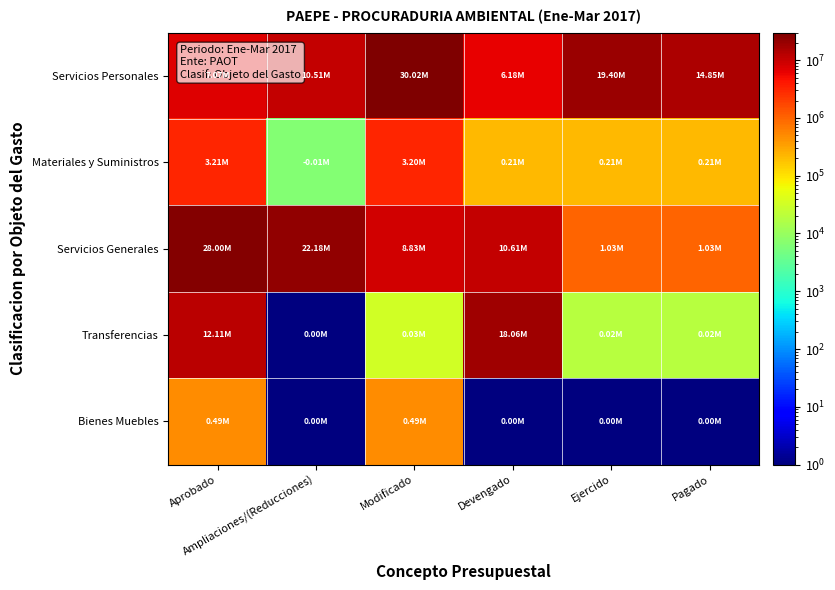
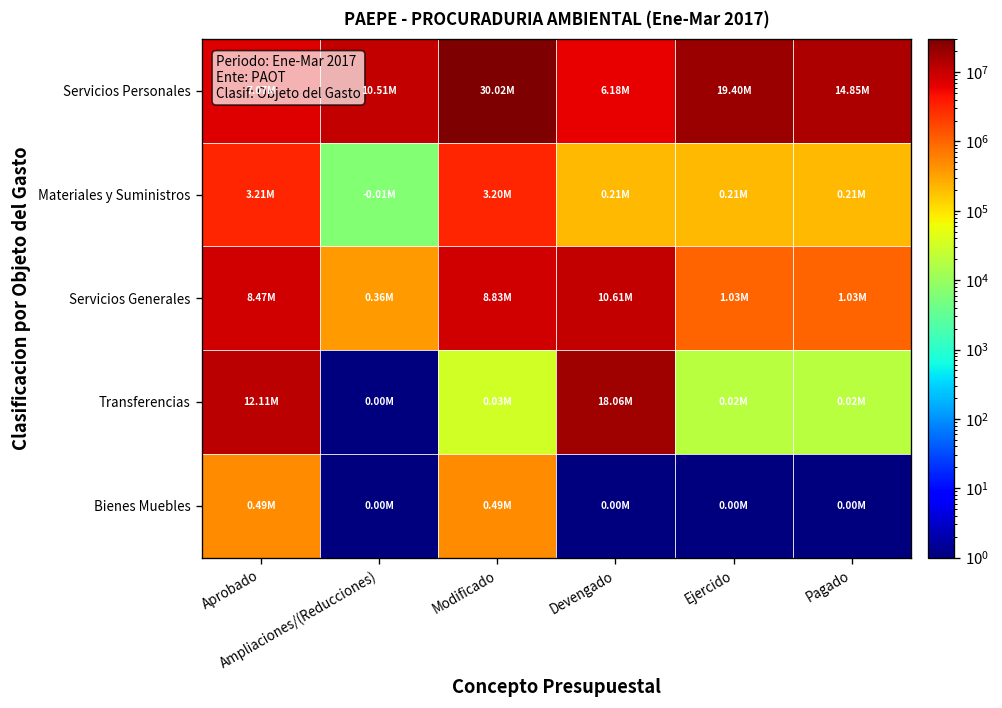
  {
    "Servicios Personales": {
      "Modificado": "30.02M",
      "Devengado": "6.18M",
      "Ejercido": "19.40M",
      "Pagado": "14.85M"
    },
    "Materiales y Suministros": {
      "Aprobado": "3.21M",
      "Ampliaciones/(Reducciones)": "-0.01M",
      "Modificado": "3.20M",
      "Devengado": "0.21M",
      "Ejercido": "0.21M",
      "Pagado": "0.21M"
    },
    "Servicios Generales": {
-     "Aprobado": "28.00M",
-     "Ampliaciones/(Reducciones)": "22.18M",
+     "Aprobado": "8.47M",
+     "Ampliaciones/(Reducciones)": "0.36M",
      "Modificado": "8.83M",
      "Devengado": "10.61M",
      "Ejercido": "1.03M",
      "Pagado": "1.03M"
    },
    "Transferencias": {
      "Aprobado": "12.11M",
      "Ampliaciones/(Reducciones)": "0.00M",
      "Modificado": "0.03M",
      "Devengado": "18.06M",
      "Ejercido": "0.02M",
      "Pagado": "0.02M"
    },
    "Bienes Muebles": {
      "Aprobado": "0.49M",
      "Ampliaciones/(Reducciones)": "0.00M",
      "Modificado": "0.49M",
      "Devengado": "0.00M",
      "Ejercido": "0.00M",
      "Pagado": "0.00M"
    }
  }
